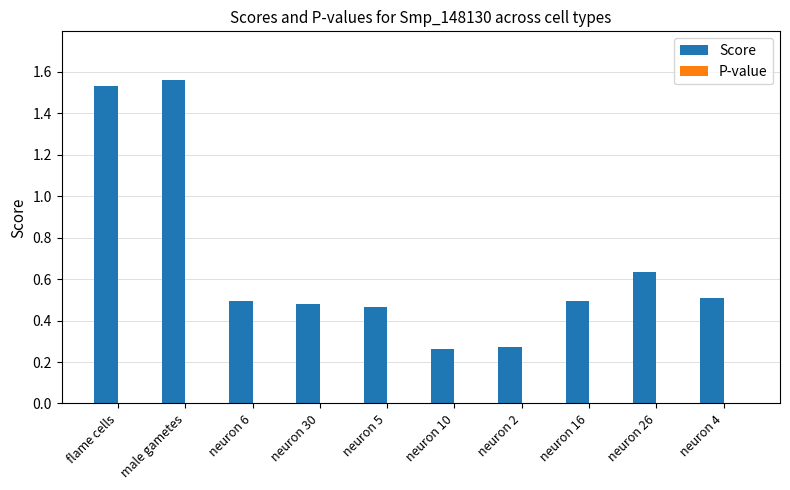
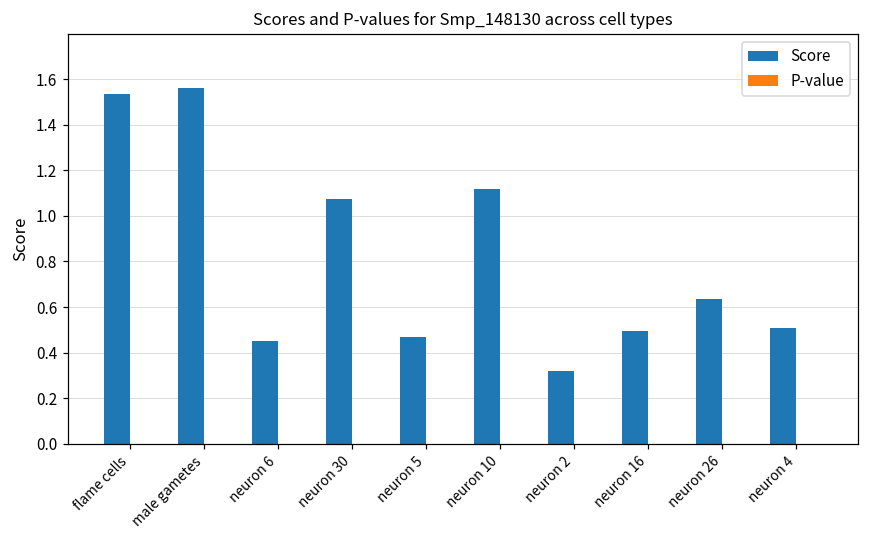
  {
    "Score": {
      "flame cells": 1.53,
      "male gametes": 1.56,
-     "neuron 6": 0.50,
-     "neuron 30": 0.48,
+     "neuron 6": 0.45,
+     "neuron 30": 1.07,
      "neuron 5": 0.47,
-     "neuron 10": 0.26,
-     "neuron 2": 0.27,
+     "neuron 10": 1.12,
+     "neuron 2": 0.32,
      "neuron 16": 0.50,
      "neuron 26": 0.63,
      "neuron 4": 0.51
    },
    "P-value": {
      "flame cells": 0.00,
      "male gametes": 0.00
    }
  }
